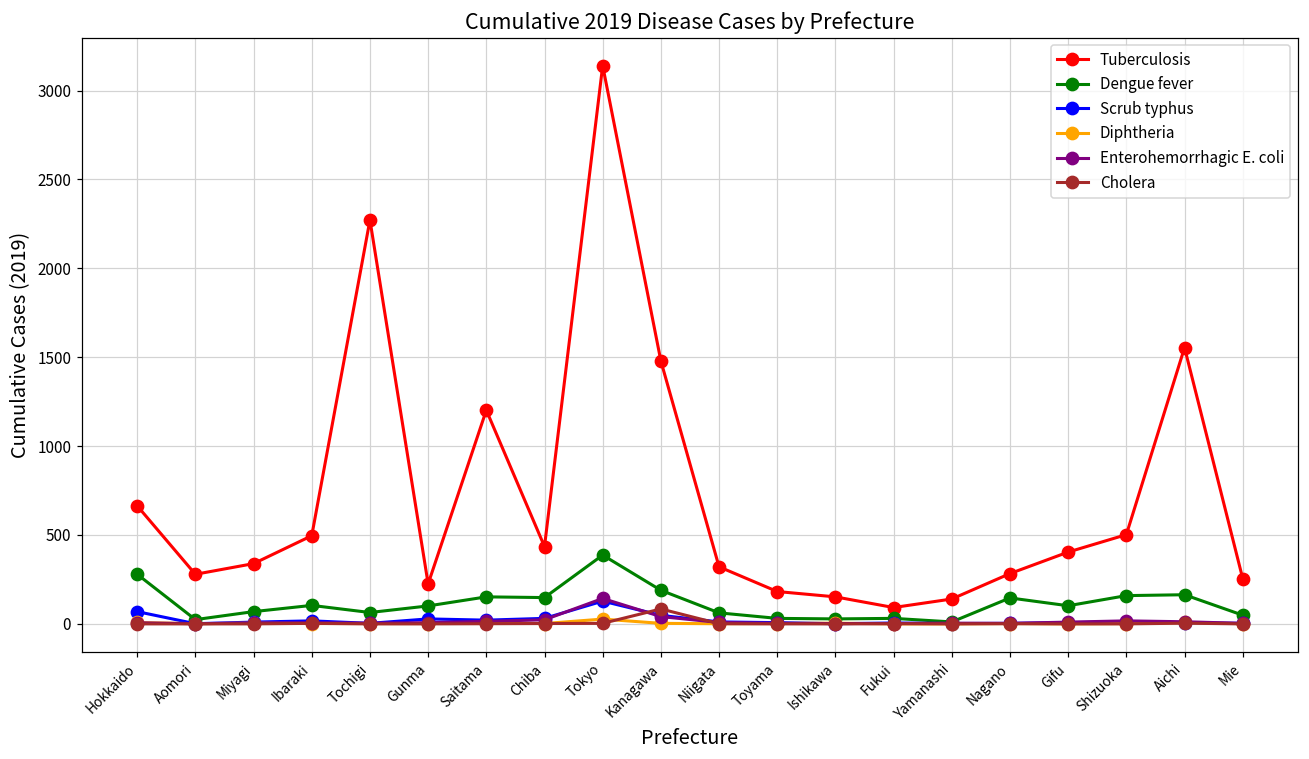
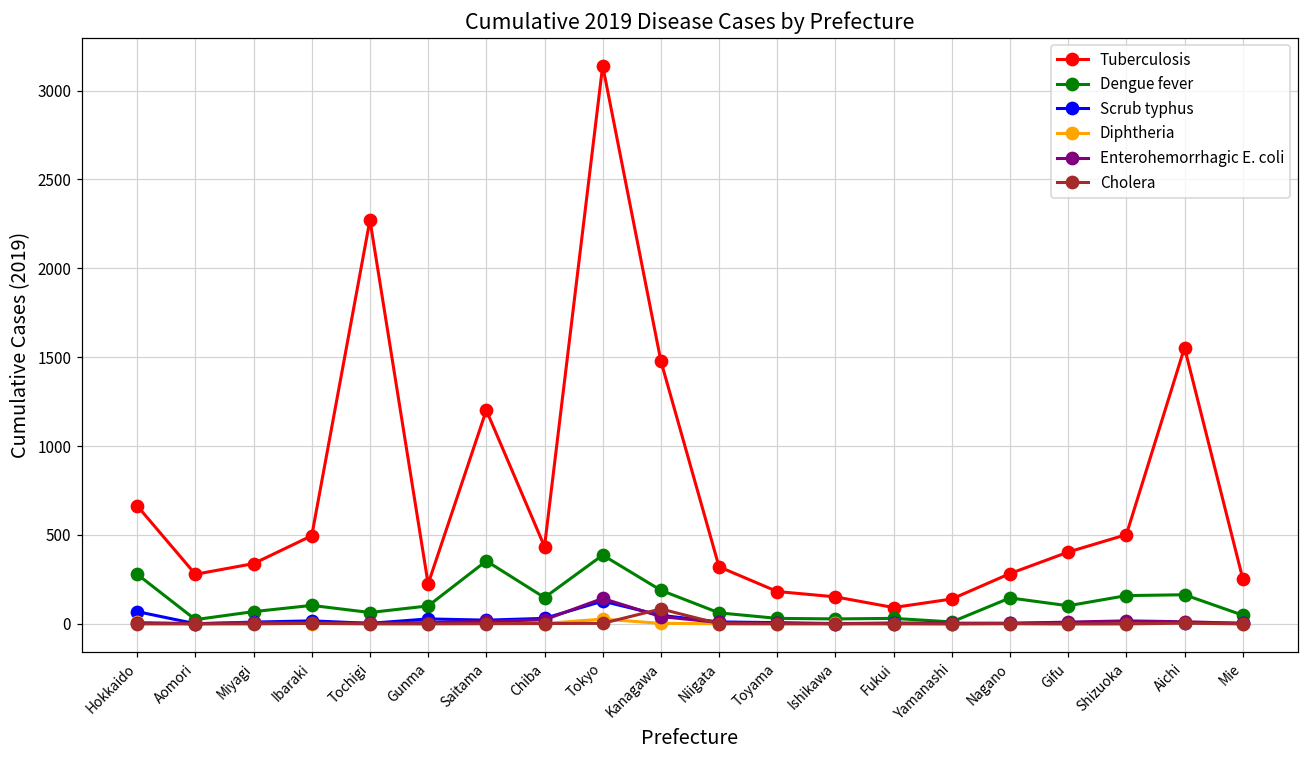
  {
    "Tuberculosis": {
      "Hokkaido": 660,
      "Aomori": 280,
      "Miyagi": 340,
      "Ibaraki": 500,
      "Tochigi": 2270,
      "Gunma": 230,
      "Saitama": 1200,
      "Chiba": 440,
      "Tokyo": 3140,
      "Kanagawa": 1480,
      "Niigata": 320,
      "Toyama": 180,
      "Ishikawa": 150,
      "Fukui": 90,
      "Yamanashi": 140,
      "Nagano": 280,
      "Gifu": 400,
      "Shizuoka": 500,
      "Aichi": 1550,
      "Mie": 260
    },
    "Dengue fever": {
      "Hokkaido": 280,
      "Aomori": 20,
      "Miyagi": 70,
      "Ibaraki": 100,
      "Tochigi": 60,
      "Gunma": 100,
-     "Saitama": 150,
+     "Saitama": 350,
      "Chiba": 150,
      "Tokyo": 390,
      "Kanagawa": 190,
      "Niigata": 60,
      "Toyama": 30,
      "Ishikawa": 30,
      "Fukui": 30,
      "Nagano": 150,
      "Gifu": 100,
      "Shizuoka": 160,
      "Aichi": 160,
      "Mie": 50
    },
    "Scrub typhus": {
      "Hokkaido": 70,
      "Gunma": 30
    },
    "Diphtheria": {
      "Tokyo": 30,
      "Kanagawa": 0
    },
    "Cholera": {
      "Tokyo": 0,
      "Kanagawa": 80
    }
  }
